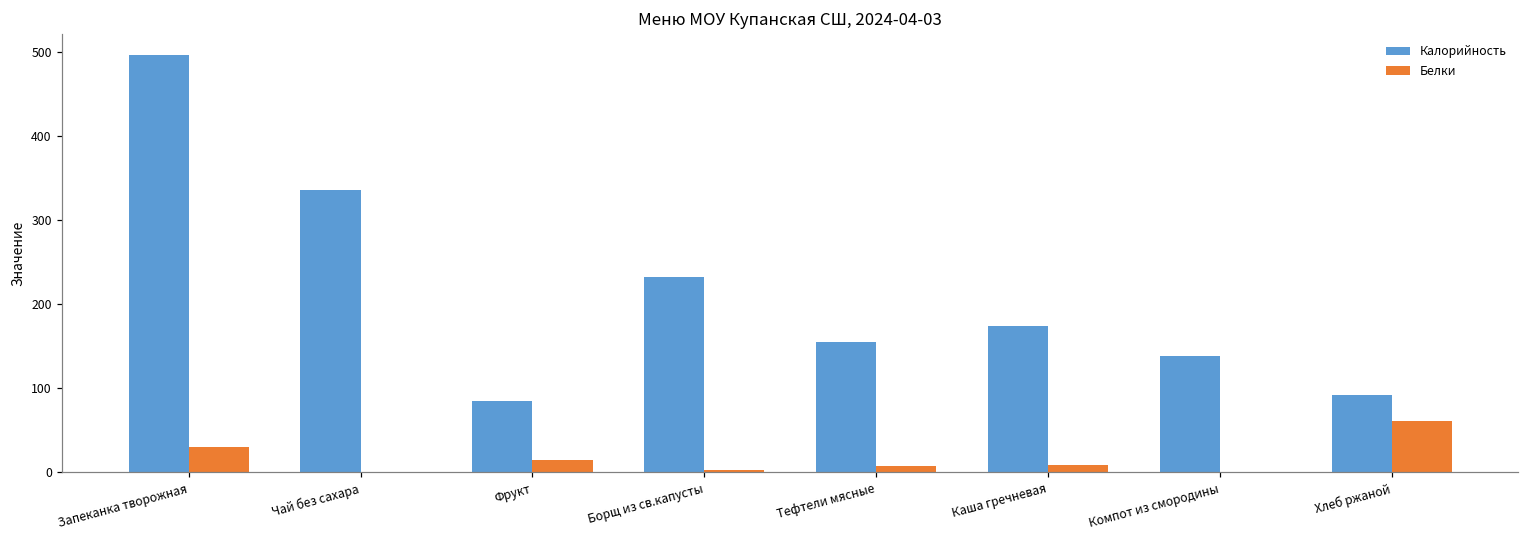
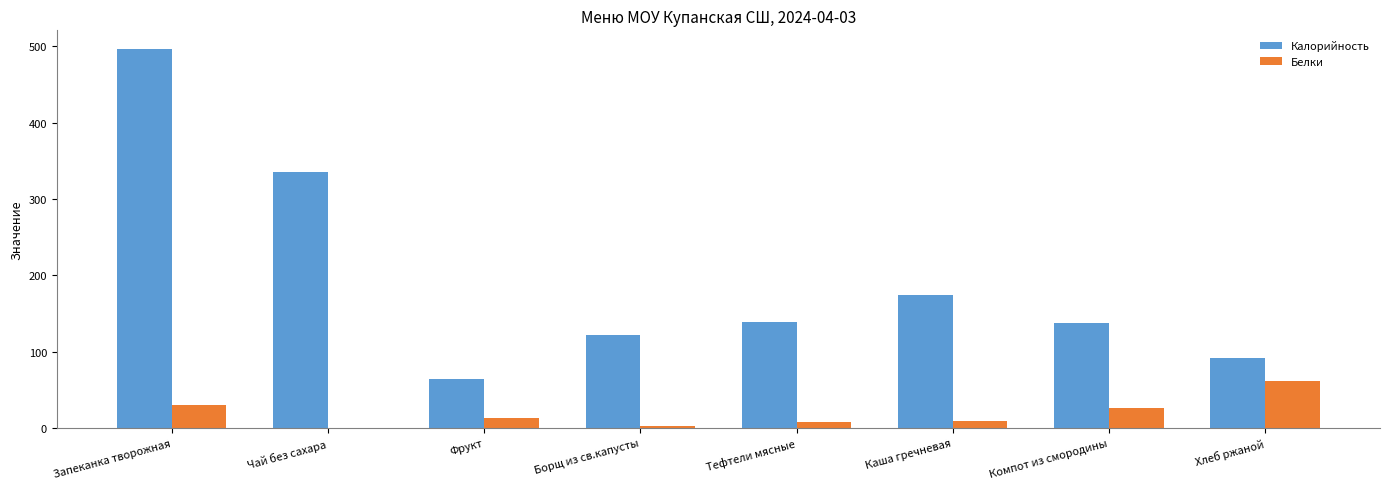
  {
    "Калорийность": {
      "Запеканка творожная": 500,
      "Чай без сахара": 340,
-     "Фрукт": 80,
-     "Борщ из св.капусты": 230,
-     "Тефтели мясные": 150,
+     "Фрукт": 60,
+     "Борщ из св.капусты": 120,
+     "Тефтели мясные": 140,
      "Каша гречневая": 170,
      "Компот из смородины": 140,
      "Хлеб ржаной": 90
    },
    "Белки": {
      "Запеканка творожная": 30,
      "Фрукт": 10,
      "Тефтели мясные": 10,
      "Каша гречневая": 10,
-     "Компот из смородины": 0,
+     "Компот из смородины": 30,
      "Хлеб ржаной": 60
    }
  }
